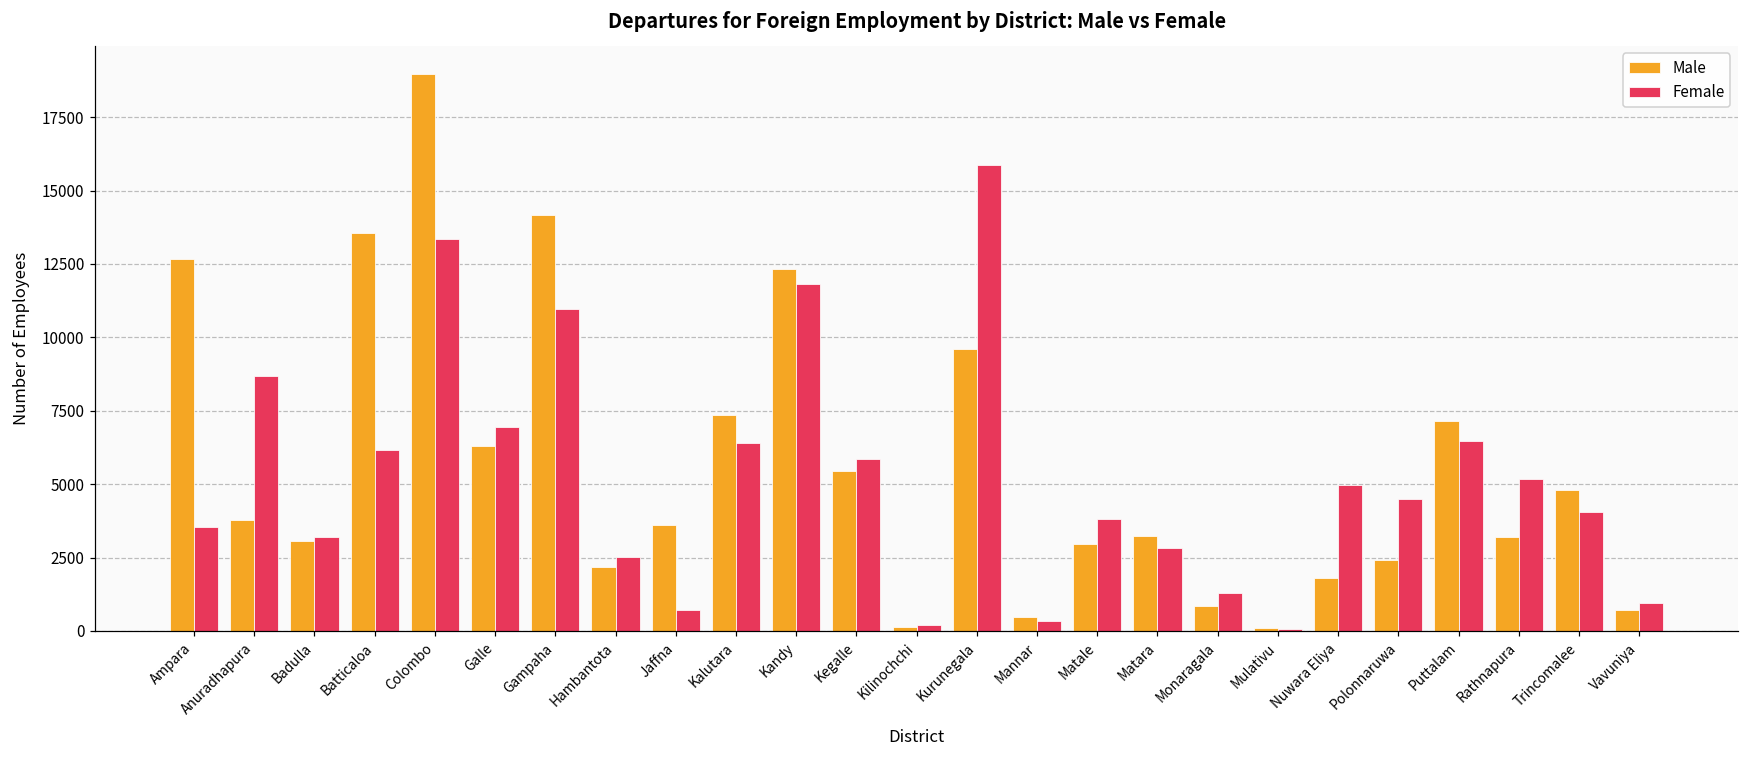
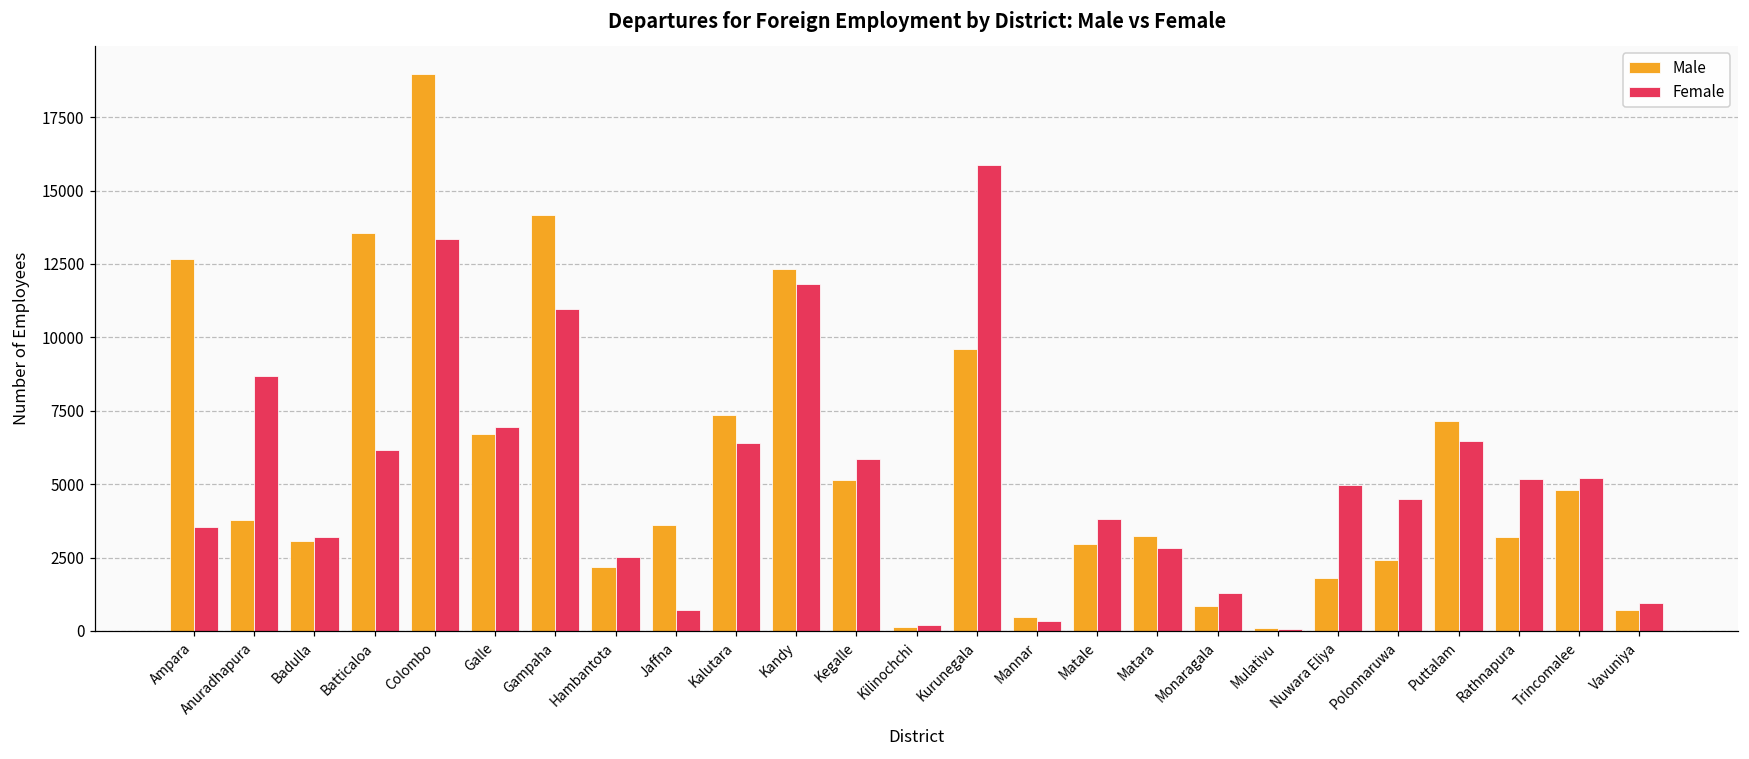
  {
    "Male": {
      "Ampara": 12700,
      "Anuradhapura": 3800,
      "Badulla": 3100,
      "Batticaloa": 13500,
      "Colombo": 19000,
-     "Galle": 6300,
+     "Galle": 6700,
      "Gampaha": 14200,
      "Hambantota": 2200,
      "Jaffna": 3600,
      "Kalutara": 7300,
      "Kandy": 12300,
-     "Kegalle": 5400,
+     "Kegalle": 5100,
      "Kilinochchi": 100,
      "Kurunegala": 9600,
      "Mannar": 500,
      "Matale": 3000,
      "Matara": 3200,
      "Monaragala": 900,
      "Nuwara Eliya": 1800,
      "Polonnaruwa": 2400,
      "Puttalam": 7100,
      "Rathnapura": 3200,
      "Trincomalee": 4800,
      "Vavuniya": 700
    },
    "Female": {
      "Ampara": 3500,
      "Anuradhapura": 8700,
      "Badulla": 3200,
      "Batticaloa": 6200,
      "Colombo": 13400,
      "Galle": 6900,
      "Gampaha": 11000,
      "Hambantota": 2500,
      "Jaffna": 700,
      "Kalutara": 6400,
      "Kandy": 11800,
      "Kegalle": 5900,
      "Kilinochchi": 200,
      "Kurunegala": 15900,
      "Mannar": 400,
      "Matale": 3800,
      "Matara": 2800,
      "Monaragala": 1300,
      "Nuwara Eliya": 5000,
      "Polonnaruwa": 4500,
      "Puttalam": 6500,
      "Rathnapura": 5200,
-     "Trincomalee": 4000,
+     "Trincomalee": 5200,
      "Vavuniya": 900
    }
  }
